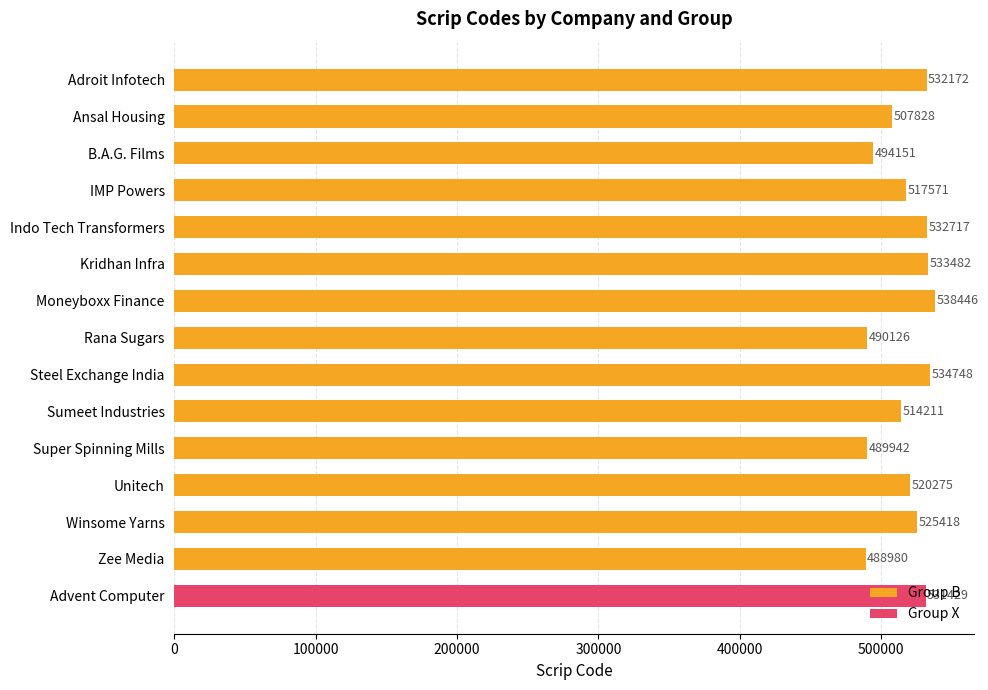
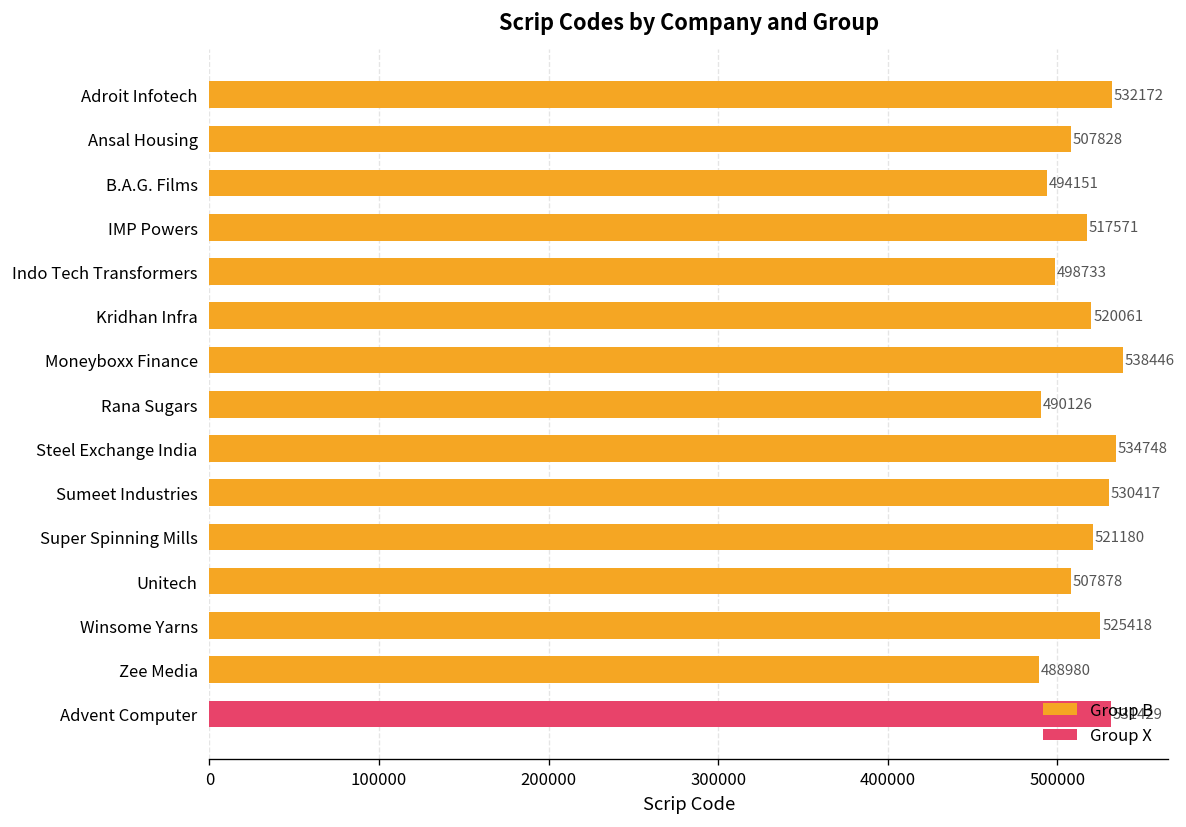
  {
    "Group B": {
      "Adroit Infotech": 532172,
      "Ansal Housing": 507828,
      "B.A.G. Films": 494151,
      "IMP Powers": 517571,
-     "Indo Tech Transformers": 532717,
-     "Kridhan Infra": 533482,
+     "Indo Tech Transformers": 498733,
+     "Kridhan Infra": 520061,
      "Moneyboxx Finance": 538446,
      "Rana Sugars": 490126,
      "Steel Exchange India": 534748,
-     "Sumeet Industries": 514211,
-     "Super Spinning Mills": 489942,
-     "Unitech": 520275,
+     "Sumeet Industries": 530417,
+     "Super Spinning Mills": 521180,
+     "Unitech": 507878,
      "Winsome Yarns": 525418,
      "Zee Media": 488980
    },
    "Group X": {
      "Advent Computer": 531429
    }
  }
